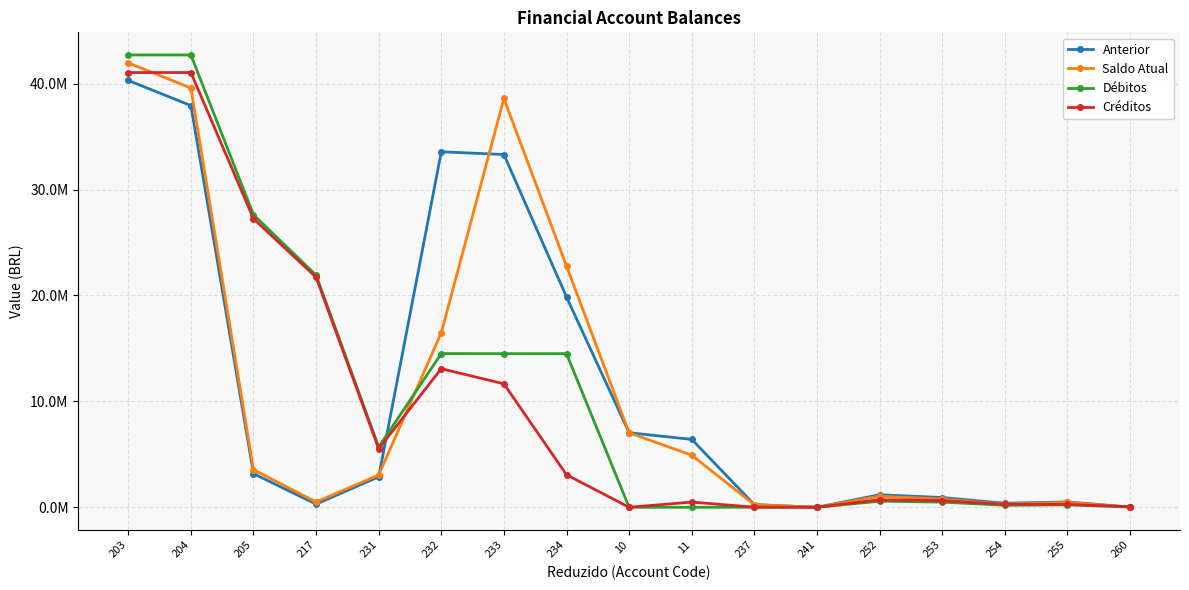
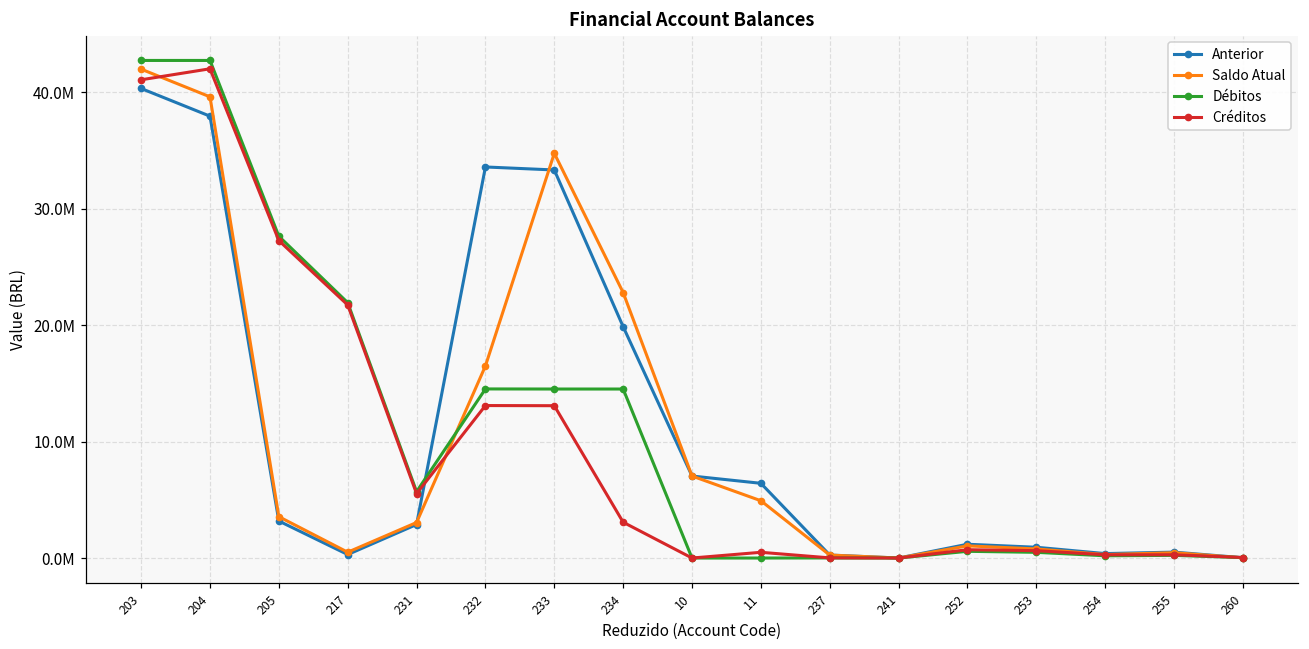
  {
    "Anterior": {
      "203": 40300000,
      "204": 37900000,
      "205": 3200000,
      "232": 33600000,
      "233": 33300000,
      "234": 19900000,
      "11": 6400000
    },
    "Saldo Atual": {
      "203": 42000000,
      "204": 39600000,
      "205": 3500000,
      "232": 16500000,
-     "233": 38600000,
+     "233": 34700000,
      "234": 22800000,
      "11": 4900000
    },
    "Débitos": {
      "203": 42700000,
      "204": 42700000,
      "205": 27600000,
      "232": 14500000,
      "233": 14500000,
      "234": 14500000,
      "11": 0
    },
    "Créditos": {
      "203": 41000000,
-     "204": 41000000,
+     "204": 42000000,
      "205": 27200000,
      "232": 13100000,
-     "233": 11700000,
+     "233": 13100000,
      "234": 3100000,
      "11": 500000
    }
  }
